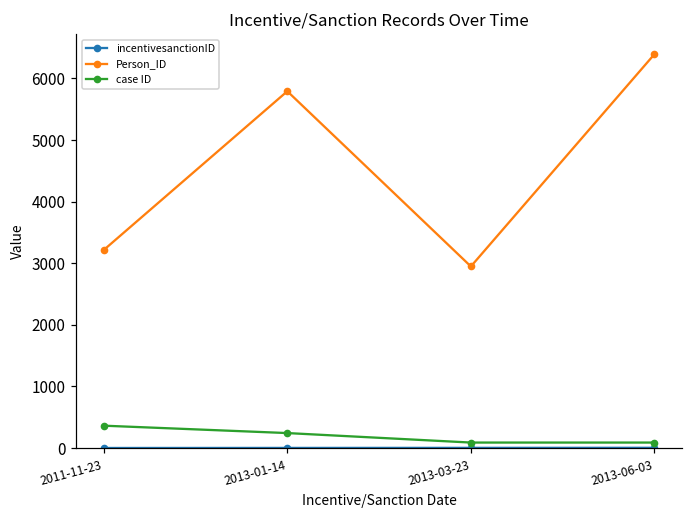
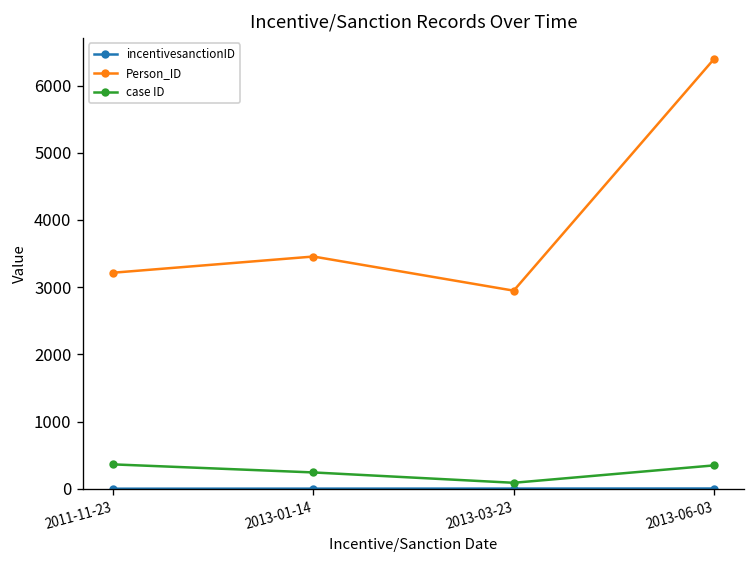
  {
    "incentivesanctionID": {
      "2011-11-23": 0,
      "2013-01-14": 0,
      "2013-03-23": 0,
      "2013-06-03": 0
    },
    "Person_ID": {
      "2011-11-23": 3200,
-     "2013-01-14": 5800,
+     "2013-01-14": 3500,
      "2013-03-23": 2900,
      "2013-06-03": 6400
    },
    "case ID": {
      "2011-11-23": 400,
      "2013-01-14": 200,
      "2013-03-23": 100,
-     "2013-06-03": 100
+     "2013-06-03": 300
    }
  }
